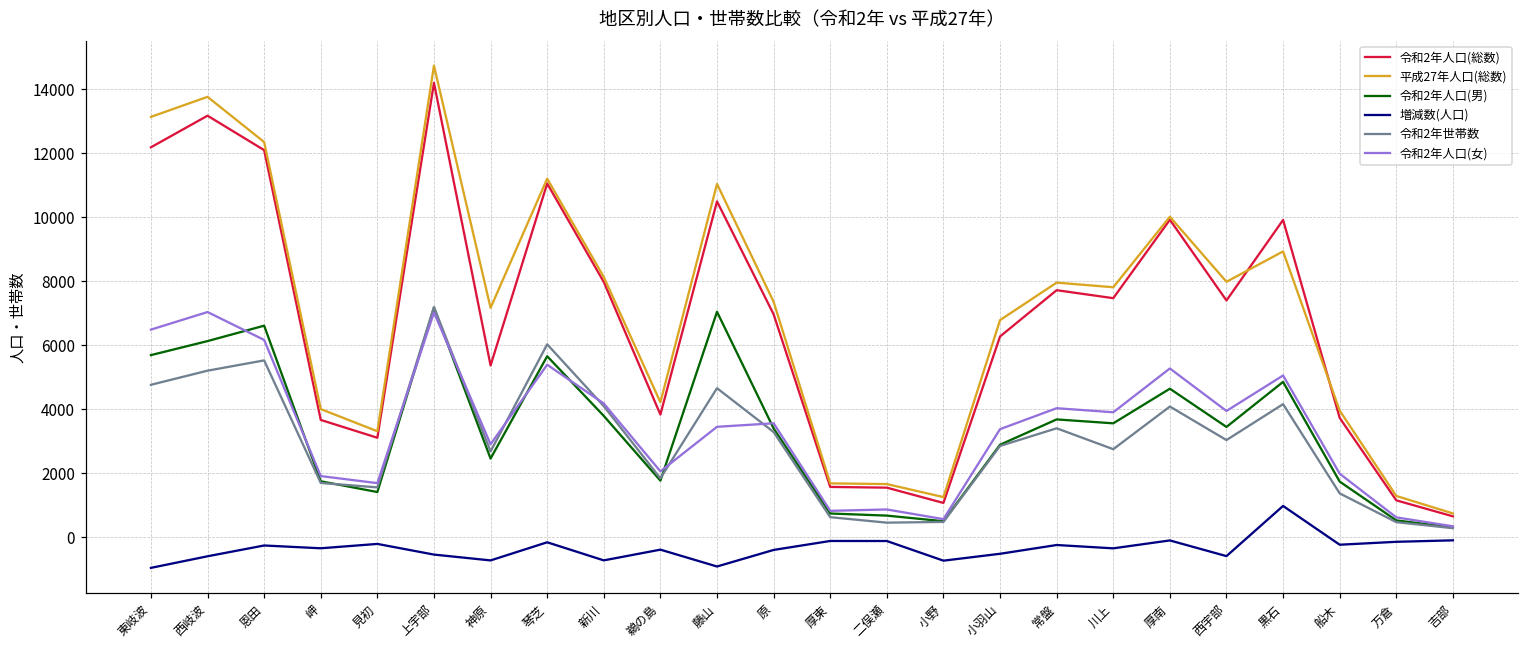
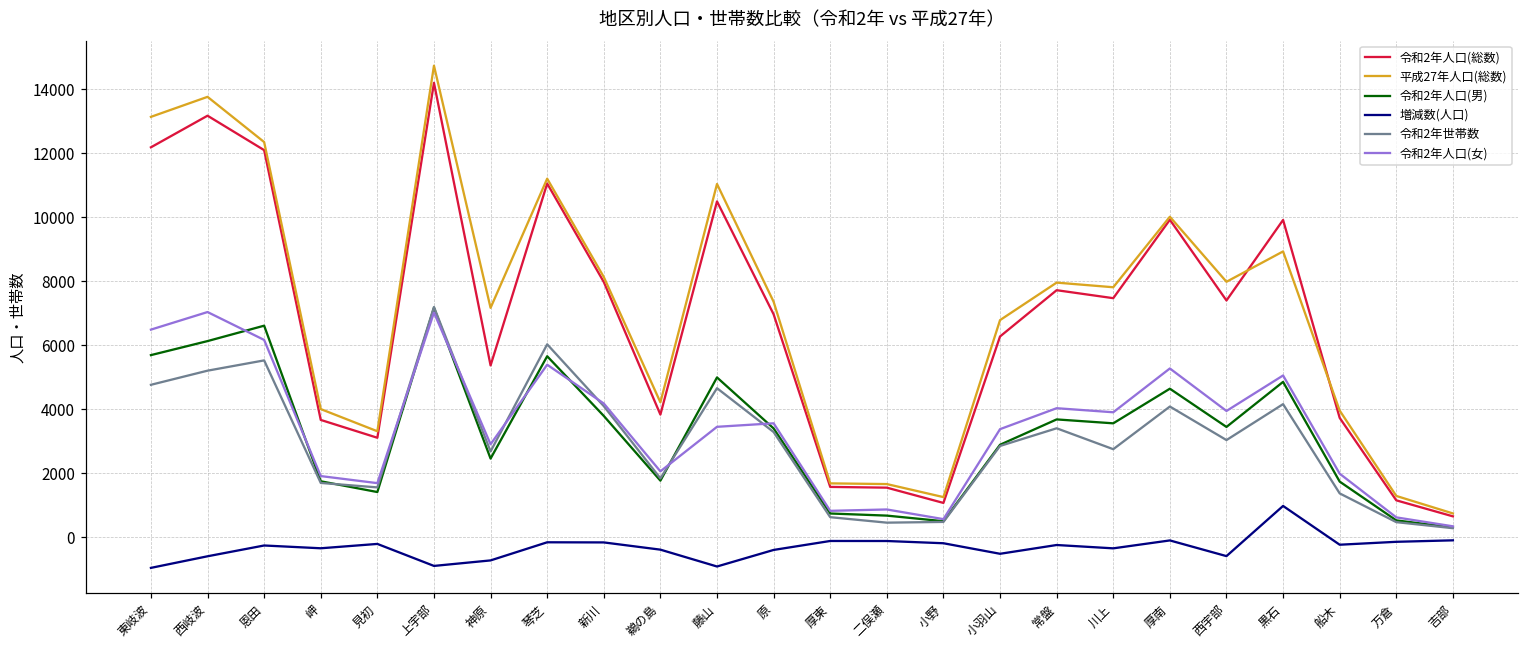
  {
    "令和2年人口(総数)": {
      "東岐波": 12200,
      "西岐波": 13200,
      "恩田": 12100,
      "岬": 3700,
      "見初": 3100,
      "上宇部": 14200,
      "神原": 5400,
      "琴芝": 11100,
      "新川": 8000,
      "鵜の島": 3800,
      "藤山": 10500,
      "原": 7000,
      "厚東": 1600,
      "二俣瀬": 1600,
      "小野": 1100,
      "小羽山": 6300,
      "常盤": 7700,
      "川上": 7500,
      "厚南": 9900,
      "西宇部": 7400,
      "黒石": 9900,
      "船木": 3700,
      "万倉": 1200,
      "吉部": 700
    },
    "平成27年人口(総数)": {
      "東岐波": 13100,
      "西岐波": 13800,
      "恩田": 12300,
      "岬": 4000,
      "見初": 3300,
      "上宇部": 14700,
      "神原": 7200,
      "琴芝": 11200,
      "新川": 8100,
      "鵜の島": 4200,
      "藤山": 11000,
      "原": 7400,
      "厚東": 1700,
      "二俣瀬": 1700,
      "小野": 1300,
      "小羽山": 6800,
      "常盤": 8000,
      "川上": 7800,
      "厚南": 10000,
      "西宇部": 8000,
      "黒石": 8900,
      "船木": 4000,
      "万倉": 1300,
      "吉部": 700
    },
    "令和2年人口(男)": {
      "東岐波": 5700,
      "西岐波": 6100,
      "恩田": 6600,
      "見初": 1400,
      "神原": 2500,
      "琴芝": 5700,
      "新川": 3800,
-     "藤山": 7000,
+     "藤山": 5000,
      "原": 3400,
      "二俣瀬": 700,
      "常盤": 3700,
      "川上": 3600,
      "厚南": 4600,
      "西宇部": 3500,
      "黒石": 4900,
      "船木": 1700
    },
    "増減数(人口)": {
      "東岐波": -1000,
      "西岐波": -600,
      "恩田": -300,
      "岬": -300,
      "見初": -200,
-     "上宇部": -500,
+     "上宇部": -900,
      "神原": -700,
      "琴芝": -200,
-     "新川": -700,
+     "新川": -200,
      "鵜の島": -400,
      "藤山": -900,
      "原": -400,
      "厚東": -100,
      "二俣瀬": -100,
-     "小野": -700,
+     "小野": -200,
      "小羽山": -500,
      "常盤": -200,
      "川上": -300,
      "厚南": -100,
      "西宇部": -600,
      "黒石": 1000,
      "船木": -200,
      "万倉": -100,
      "吉部": -100
    },
    "令和2年世帯数": {
      "東岐波": 4800,
      "西岐波": 5200,
      "恩田": 5500,
      "見初": 1600,
      "神原": 2700,
      "琴芝": 6000,
      "藤山": 4700,
      "原": 3300,
      "厚東": 600,
      "二俣瀬": 500,
      "常盤": 3400,
      "川上": 2800,
      "厚南": 4100,
      "西宇部": 3000,
      "黒石": 4200,
      "船木": 1400
    },
    "令和2年人口(女)": {
      "東岐波": 6500,
      "西岐波": 7000,
      "恩田": 6200,
      "岬": 1900,
      "見初": 1700,
      "上宇部": 7000,
      "神原": 2900,
      "琴芝": 5400,
      "鵜の島": 2100,
      "藤山": 3500,
      "原": 3600,
      "二俣瀬": 900,
      "小羽山": 3400,
      "常盤": 4000,
      "川上": 3900,
      "厚南": 5300,
      "西宇部": 3900,
      "黒石": 5100,
      "船木": 2000,
      "万倉": 600
    }
  }
